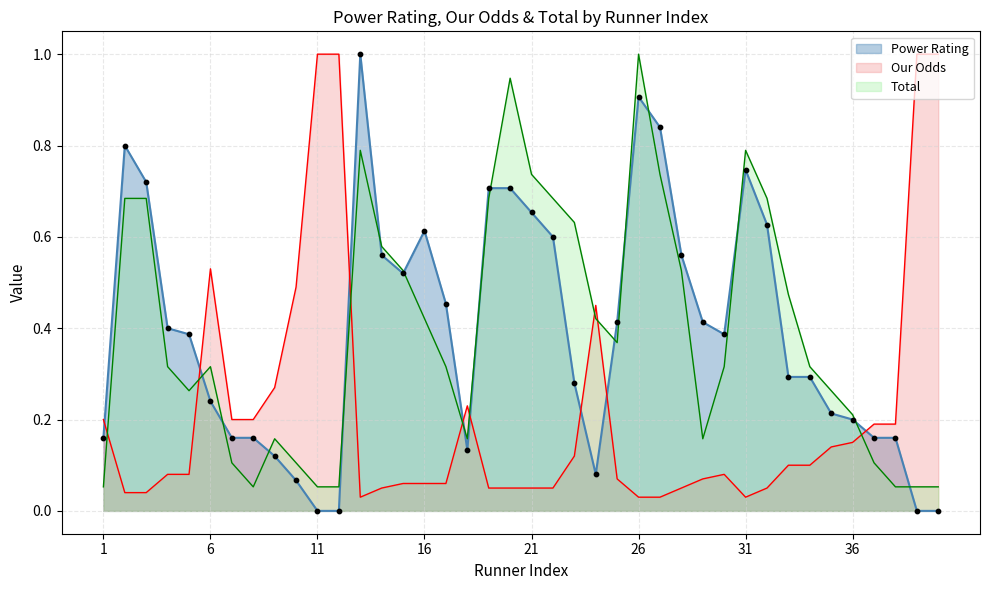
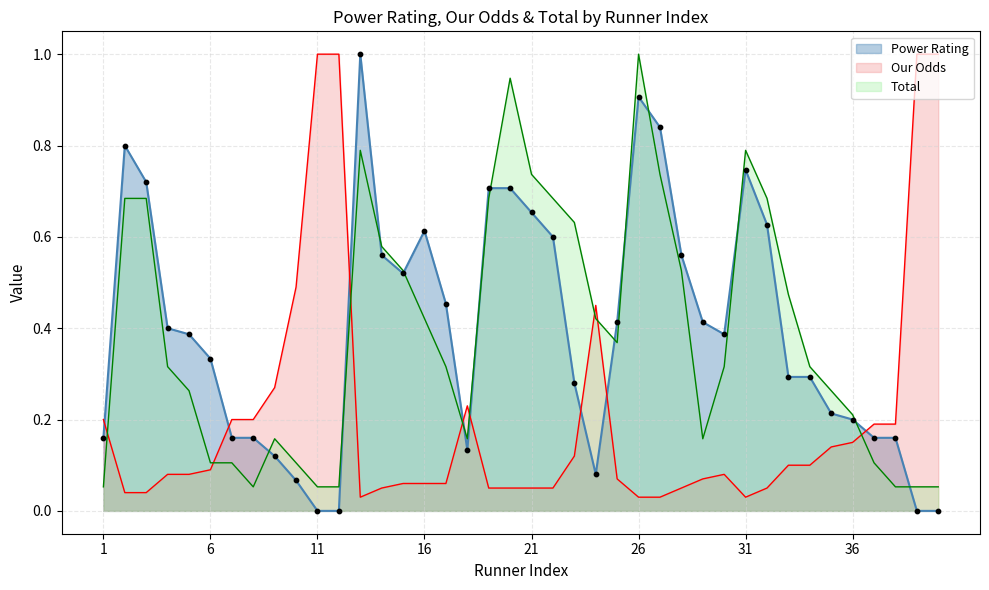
  {
    "Power Rating": {
      "1": 0.16,
-     "6": 0.24,
+     "6": 0.33,
      "11": 0.00,
      "16": 0.61,
      "21": 0.65,
      "26": 0.91,
      "31": 0.75,
      "36": 0.20
    },
    "Our Odds": {
      "1": 0.20,
-     "6": 0.53,
+     "6": 0.09,
      "11": 1.00,
      "16": 0.06,
      "21": 0.05,
      "26": 0.03,
      "31": 0.03,
      "36": 0.15
    },
    "Total": {
      "1": 0.05,
-     "6": 0.32,
+     "6": 0.11,
      "11": 0.05,
      "16": 0.42,
      "21": 0.74,
      "26": 1.00,
      "31": 0.79,
      "36": 0.21
    }
  }
